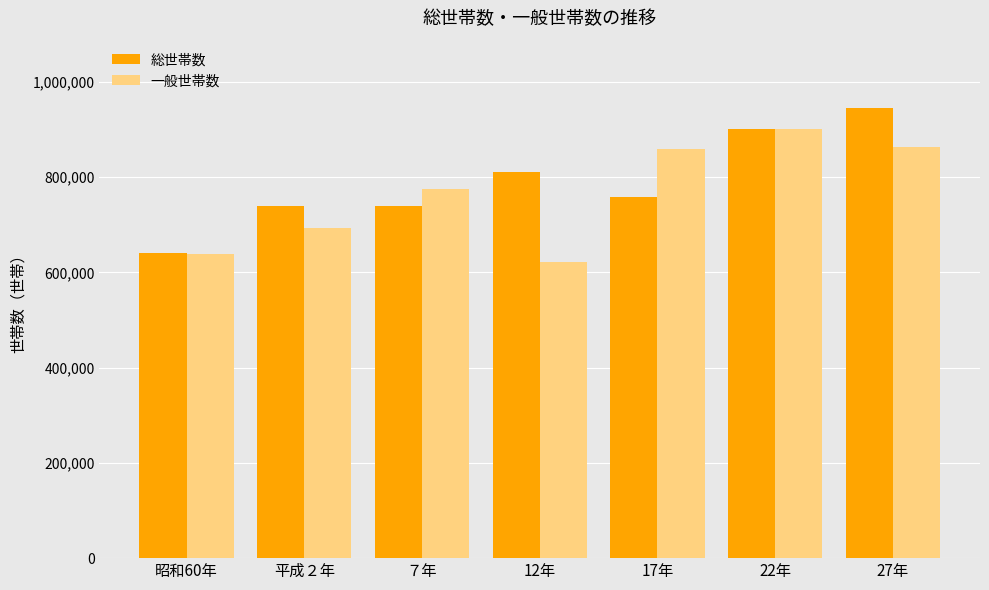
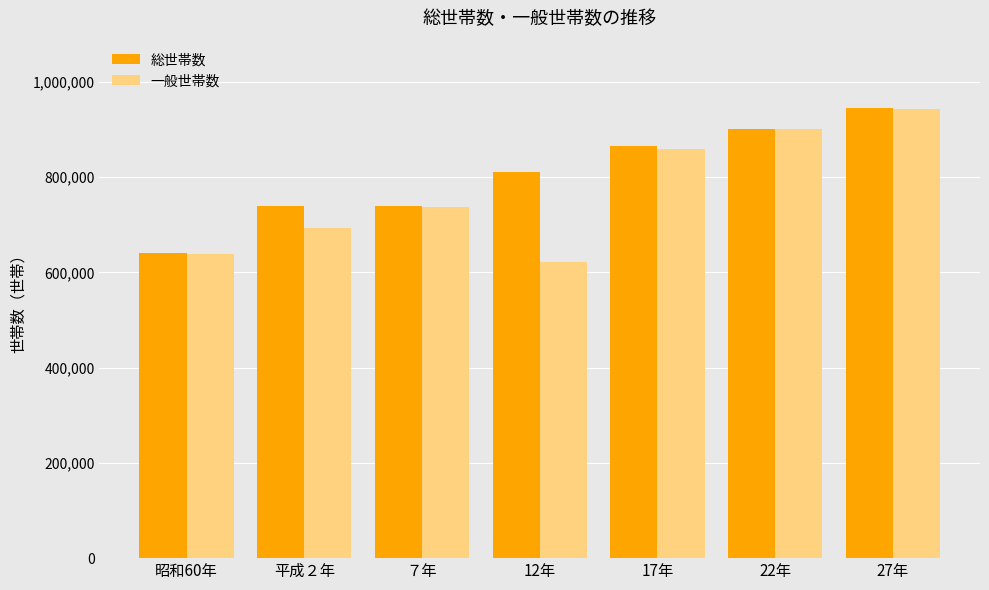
  {
    "総世帯数": {
      "昭和60年": "640,000",
      "平成２年": "740,000",
      "７年": "740,000",
      "12年": "810,000",
-     "17年": "760,000",
+     "17年": "870,000",
      "22年": "900,000",
      "27年": "940,000"
    },
    "一般世帯数": {
      "昭和60年": "640,000",
      "平成２年": "690,000",
-     "７年": "770,000",
+     "７年": "740,000",
      "12年": "620,000",
      "17年": "860,000",
      "22年": "900,000",
-     "27年": "860,000"
+     "27年": "940,000"
    }
  }
